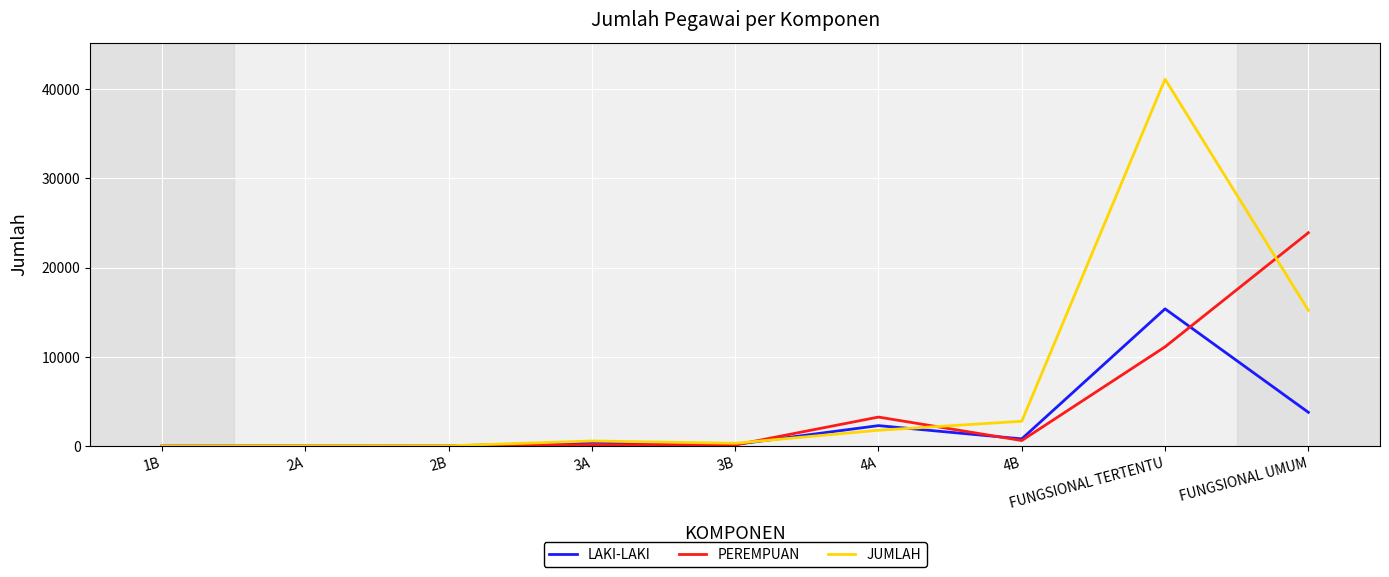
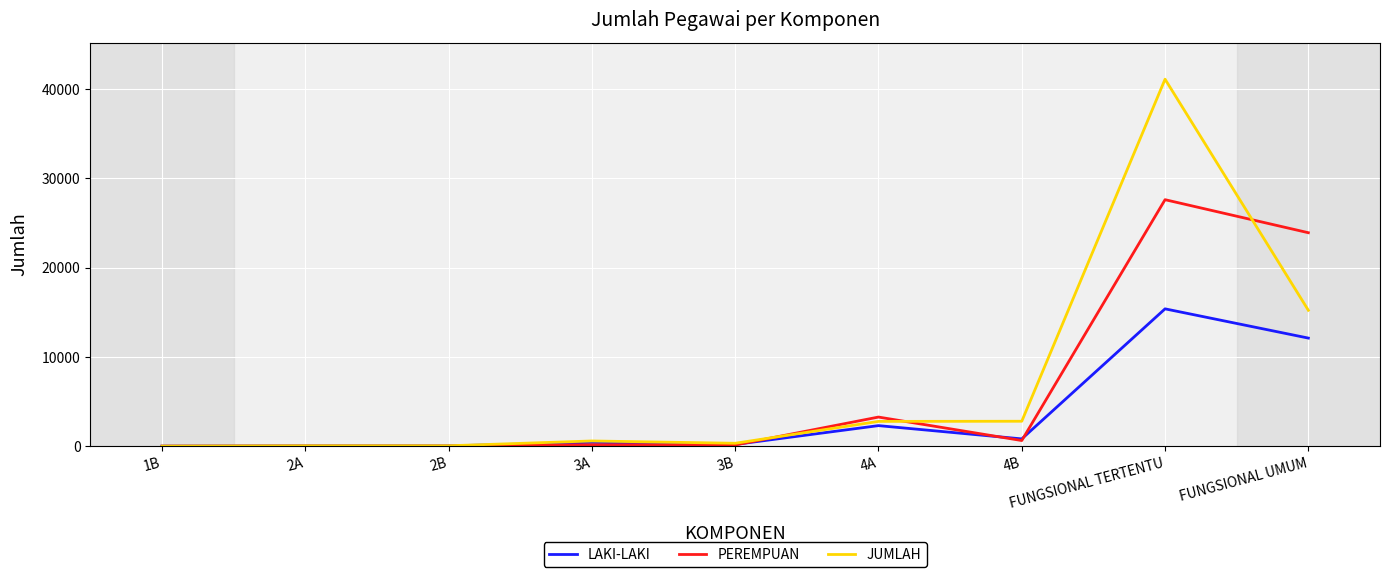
  {
    "LAKI-LAKI": {
      "4A": 2000,
      "FUNGSIONAL TERTENTU": 15000,
-     "FUNGSIONAL UMUM": 4000
+     "FUNGSIONAL UMUM": 12000
    },
    "PEREMPUAN": {
      "4A": 3000,
-     "FUNGSIONAL TERTENTU": 11000,
+     "FUNGSIONAL TERTENTU": 28000,
      "FUNGSIONAL UMUM": 24000
    },
    "JUMLAH": {
-     "4A": 2000,
+     "4A": 3000,
      "4B": 3000,
      "FUNGSIONAL TERTENTU": 41000,
      "FUNGSIONAL UMUM": 15000
    }
  }
